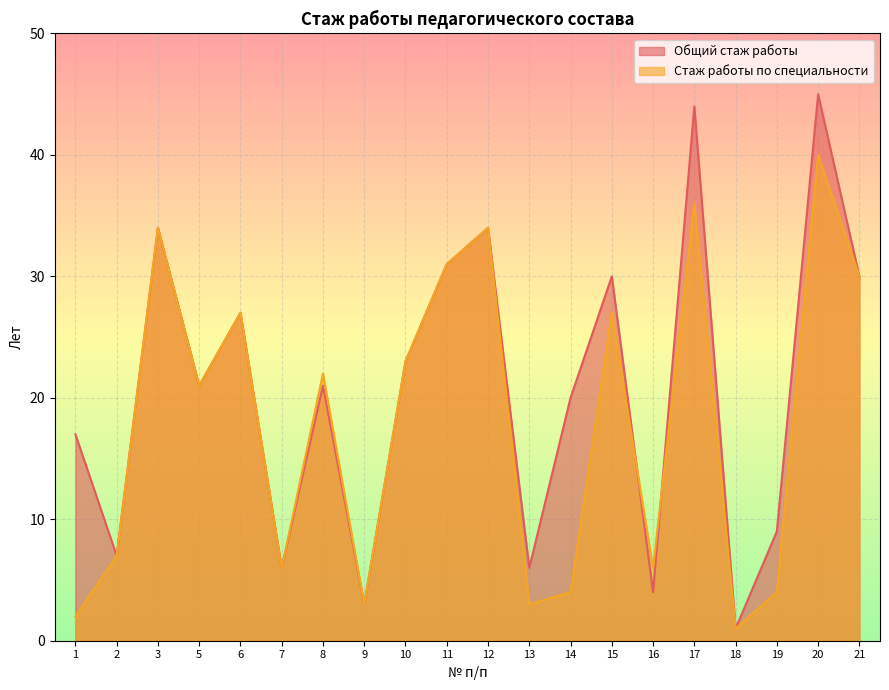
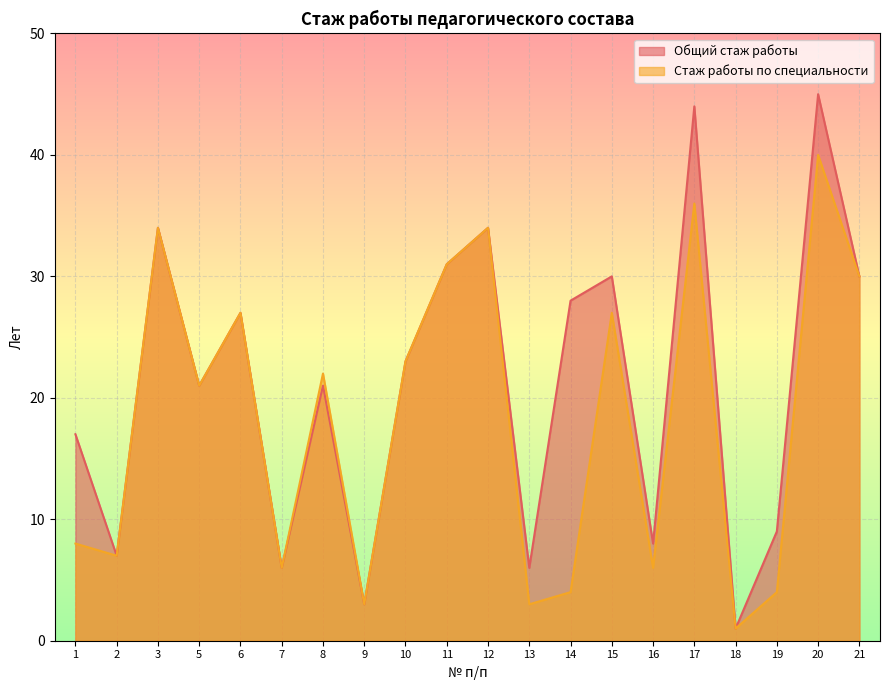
  {
    "Общий стаж работы": {
      "1": 17,
      "8": 21,
      "13": 6,
-     "14": 20,
+     "14": 28,
      "15": 30,
-     "16": 4,
+     "16": 8,
      "17": 44,
      "19": 9,
      "20": 45
    },
    "Стаж работы по специальности": {
-     "1": 2,
+     "1": 8,
      "8": 22,
      "13": 3,
      "14": 4,
      "15": 27,
      "16": 6,
      "17": 36,
      "19": 4,
      "20": 40
    }
  }
